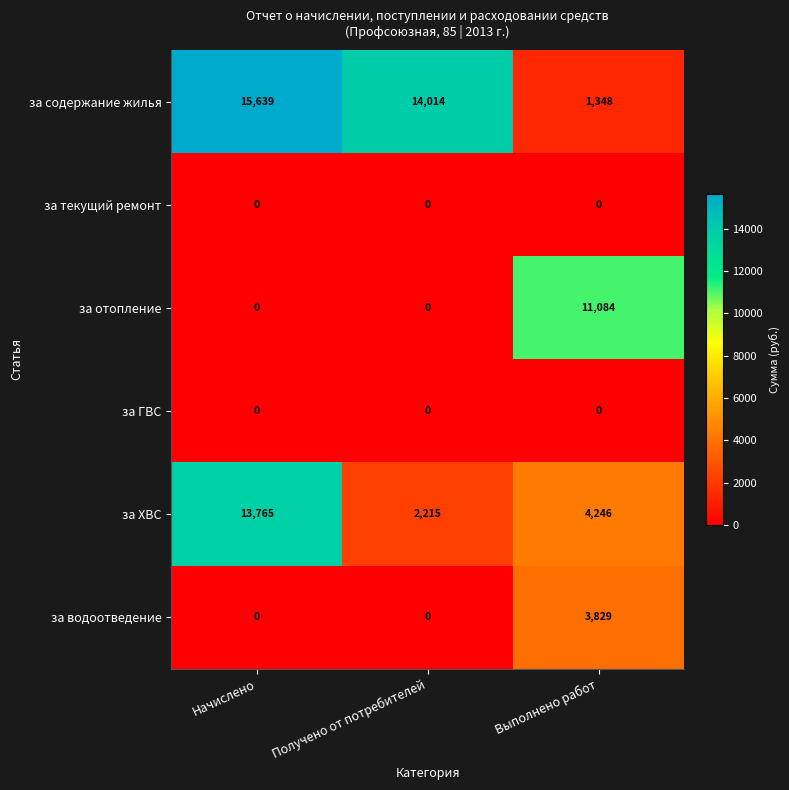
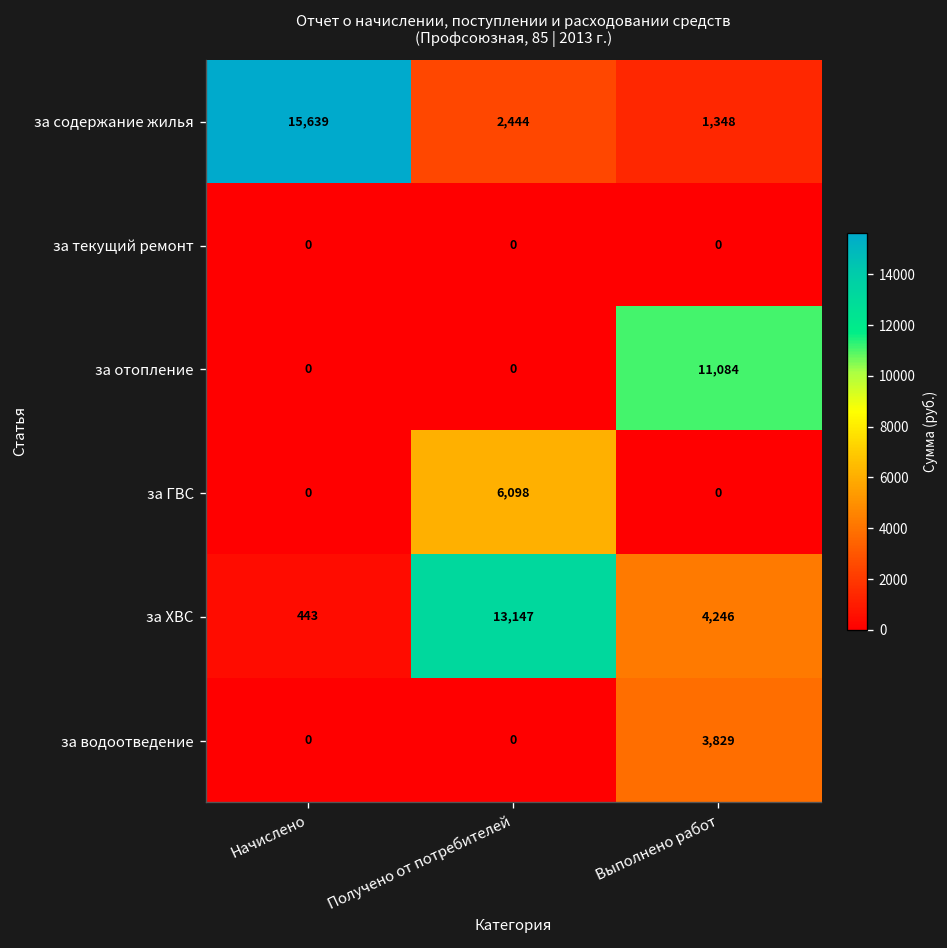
  {
    "за содержание жилья": {
      "Начислено": "15,639",
-     "Получено от потребителей": "14,014",
+     "Получено от потребителей": "2,444",
      "Выполнено работ": "1,348"
    },
    "за текущий ремонт": {
      "Начислено": "0",
      "Получено от потребителей": "0",
      "Выполнено работ": "0"
    },
    "за отопление": {
      "Начислено": "0",
      "Получено от потребителей": "0",
      "Выполнено работ": "11,084"
    },
    "за ГВС": {
      "Начислено": "0",
-     "Получено от потребителей": "0",
+     "Получено от потребителей": "6,098",
      "Выполнено работ": "0"
    },
    "за ХВС": {
-     "Начислено": "13,765",
-     "Получено от потребителей": "2,215",
+     "Начислено": "443",
+     "Получено от потребителей": "13,147",
      "Выполнено работ": "4,246"
    },
    "за водоотведение": {
      "Начислено": "0",
      "Получено от потребителей": "0",
      "Выполнено работ": "3,829"
    }
  }
